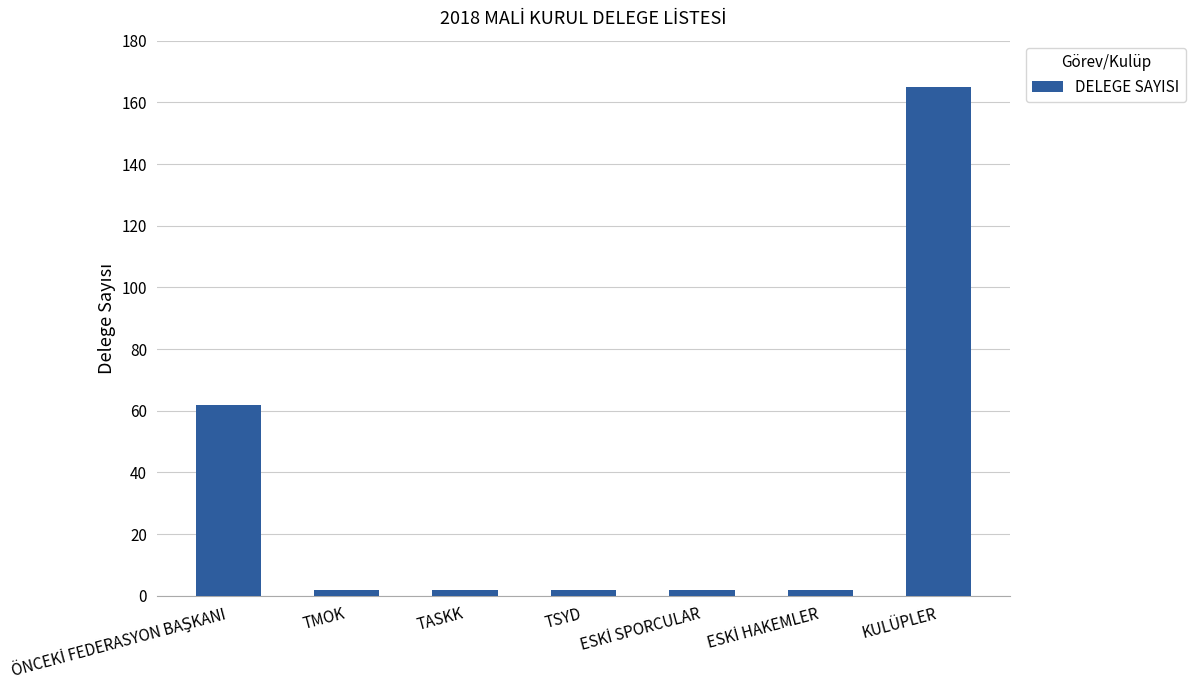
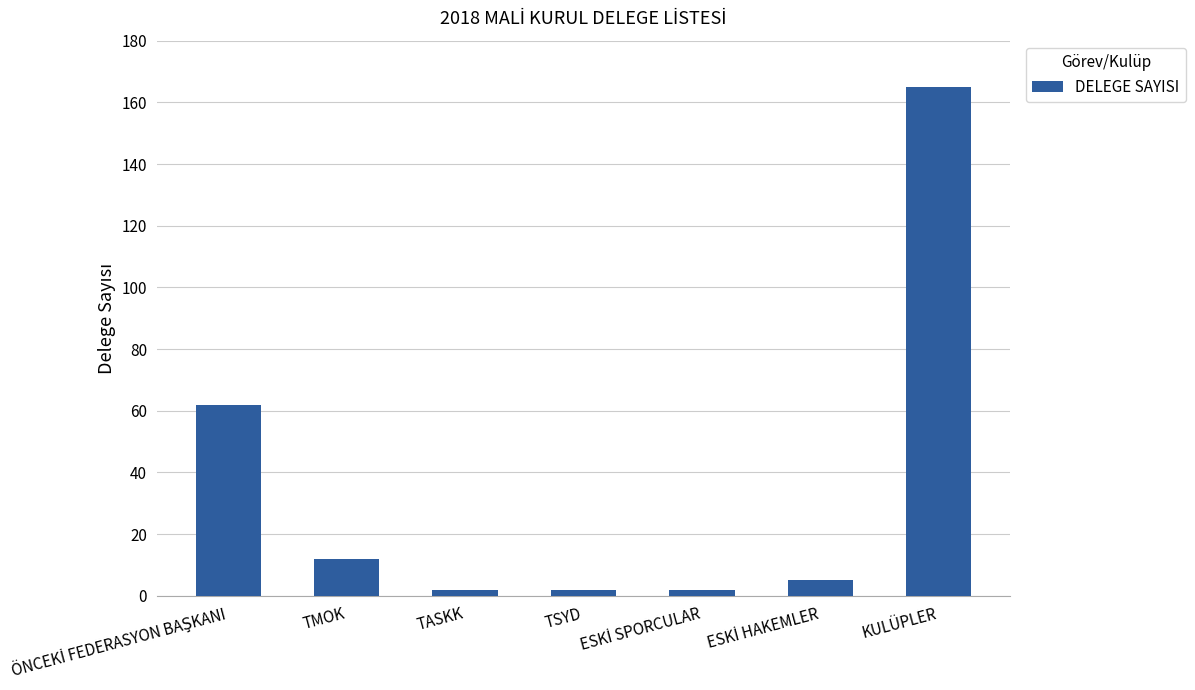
  {
    "ÖNCEKİ FEDERASYON BAŞKANI": 62,
-   "TMOK": 2,
+   "TMOK": 12,
    "TASKK": 2,
    "TSYD": 2,
    "ESKİ SPORCULAR": 2,
-   "ESKİ HAKEMLER": 2,
+   "ESKİ HAKEMLER": 5,
    "KULÜPLER": 165
  }
